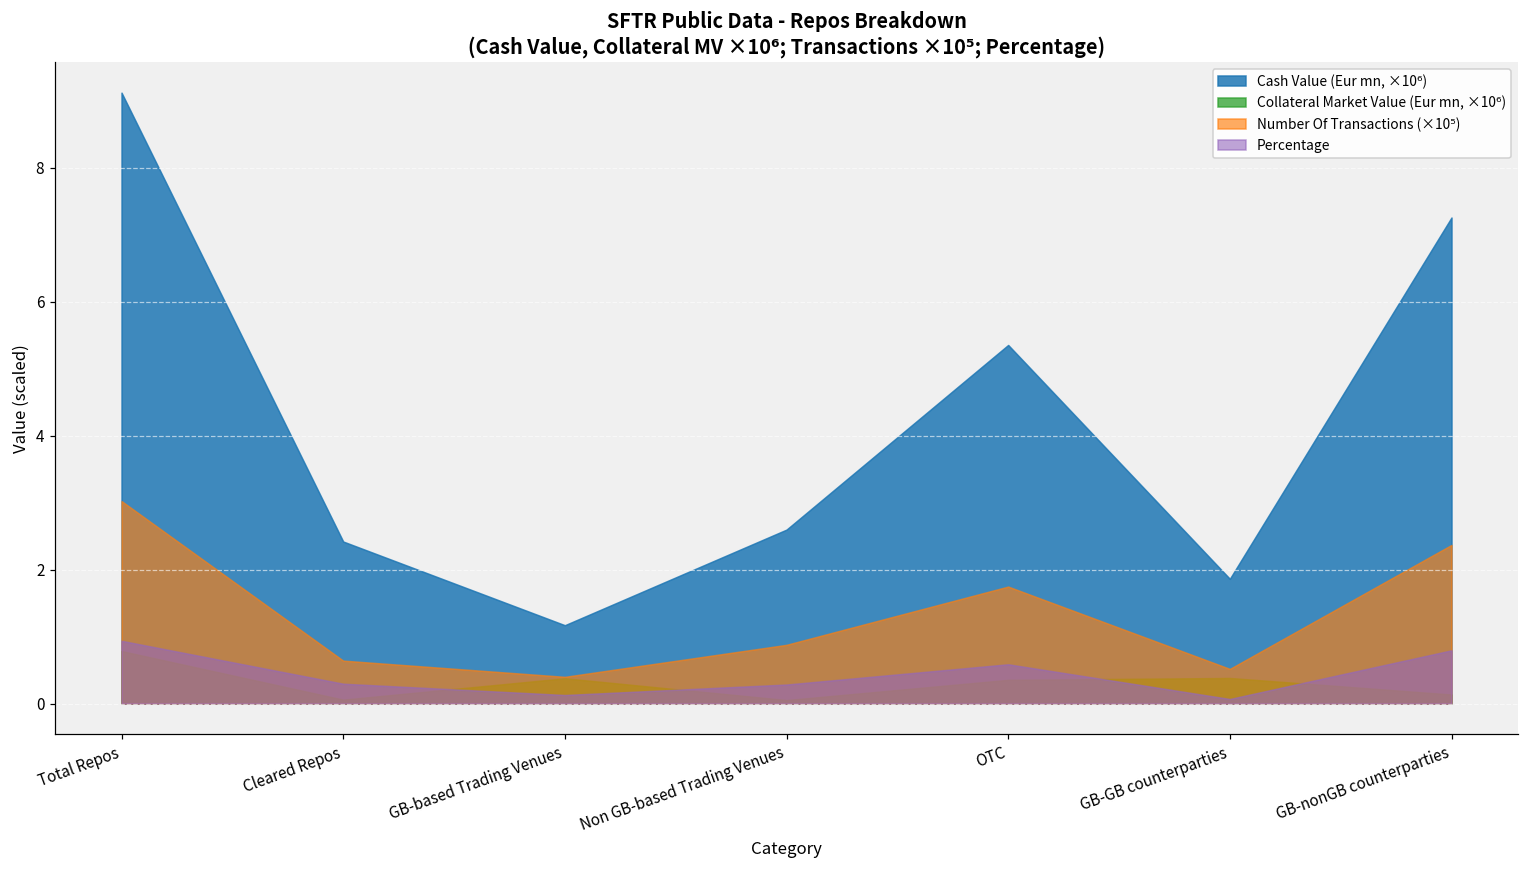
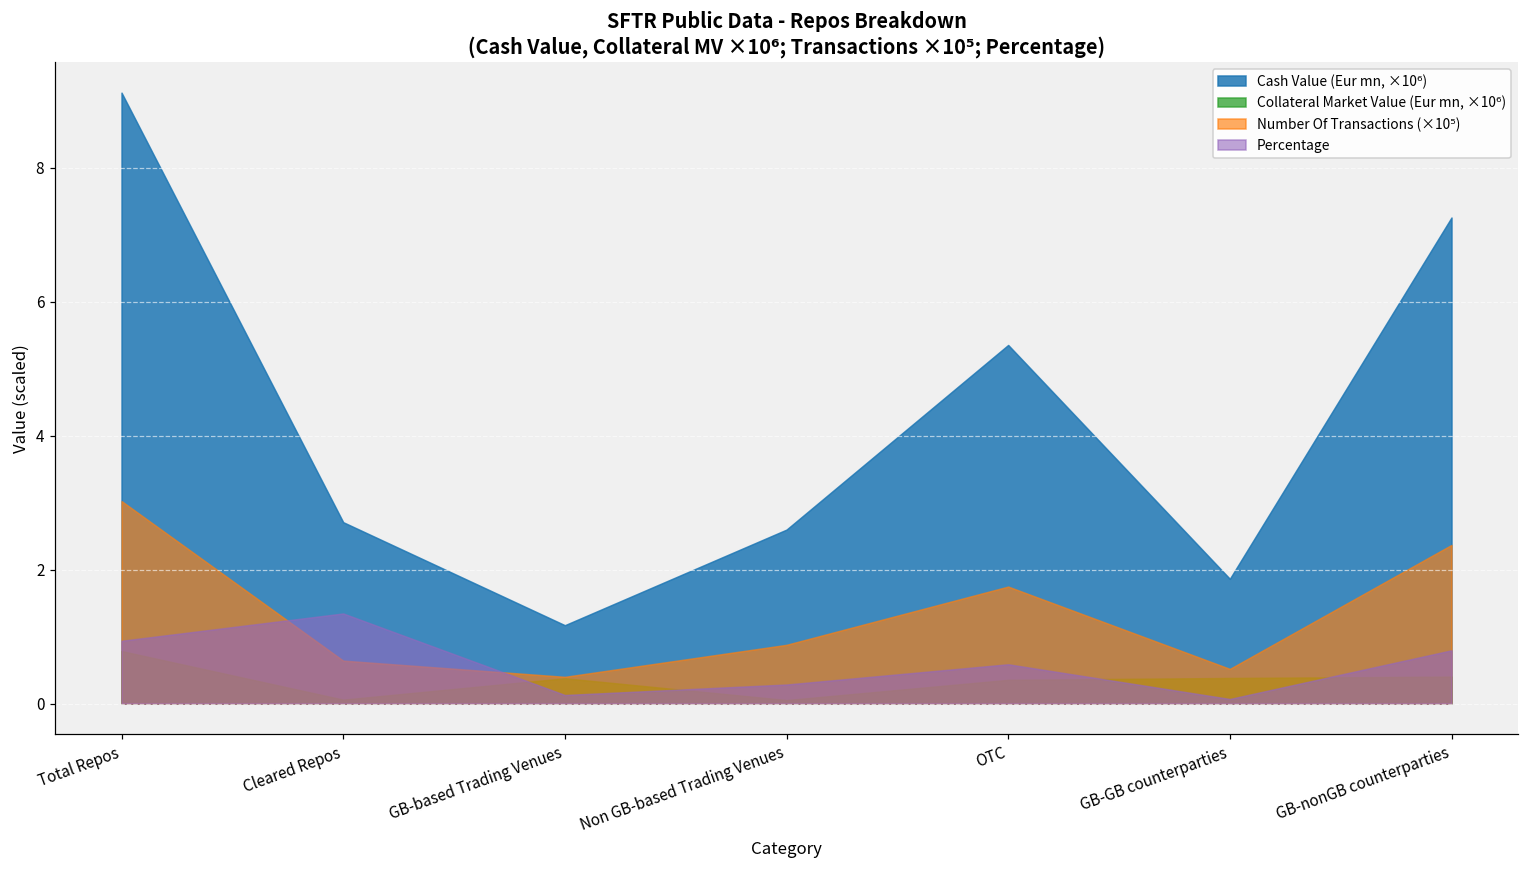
  {
    "Cash Value (Eur mn, ×10⁶)": {
      "Total Repos": 9.1,
-     "Cleared Repos": 2.4,
+     "Cleared Repos": 2.7,
      "GB-based Trading Venues": 1.2,
      "Non GB-based Trading Venues": 2.6,
      "OTC": 5.4,
      "GB-GB counterparties": 1.9,
      "GB-nonGB counterparties": 7.3
    },
    "Collateral Market Value (Eur mn, ×10⁶)": {
      "Total Repos": 0.8,
      "Cleared Repos": 0.1,
      "Non GB-based Trading Venues": 0.1,
      "OTC": 0.4,
      "GB-GB counterparties": 0.4,
-     "GB-nonGB counterparties": 0.1
+     "GB-nonGB counterparties": 0.4
    },
    "Number Of Transactions (×10⁵)": {
      "Total Repos": 3.0,
      "Cleared Repos": 0.6,
      "Non GB-based Trading Venues": 0.9,
      "OTC": 1.7,
      "GB-GB counterparties": 0.5,
      "GB-nonGB counterparties": 2.4
    },
    "Percentage": {
      "Total Repos": 0.9,
-     "Cleared Repos": 0.3,
+     "Cleared Repos": 1.3,
      "GB-based Trading Venues": 0.1,
      "Non GB-based Trading Venues": 0.3,
      "OTC": 0.6,
      "GB-GB counterparties": 0.1,
      "GB-nonGB counterparties": 0.8
    }
  }
